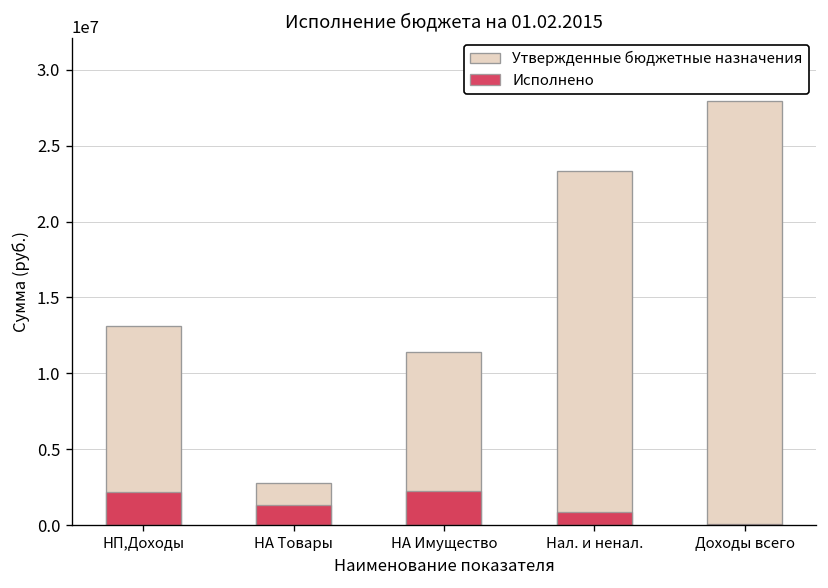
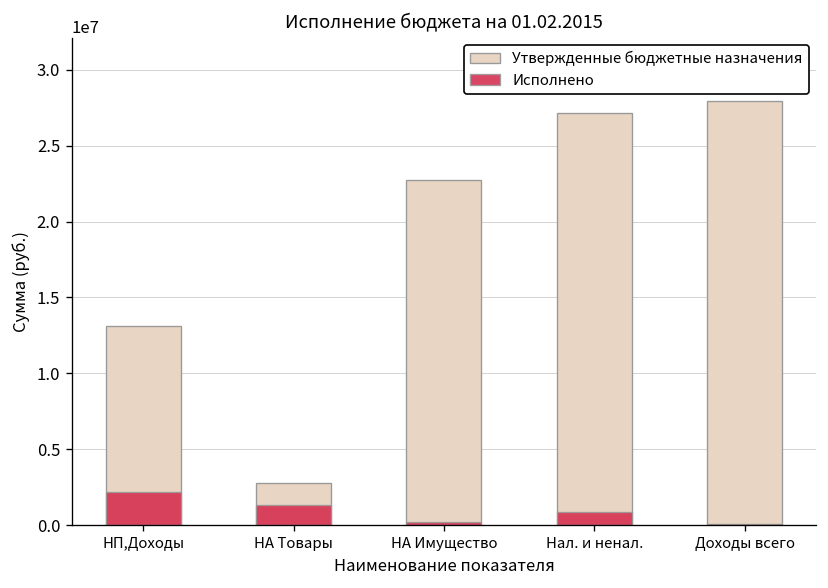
  {
    "Утвержденные бюджетные назначения": {
      "НП,Доходы": 13100000,
      "НА Товары": 2800000,
-     "НА Имущество": 11400000,
-     "Нал. и ненал.": 23300000,
+     "НА Имущество": 22700000,
+     "Нал. и ненал.": 27100000,
      "Доходы всего": 27900000
    },
    "Исполнено": {
-     "НА Имущество": 2300000
+     "НА Имущество": 200000
    }
  }
